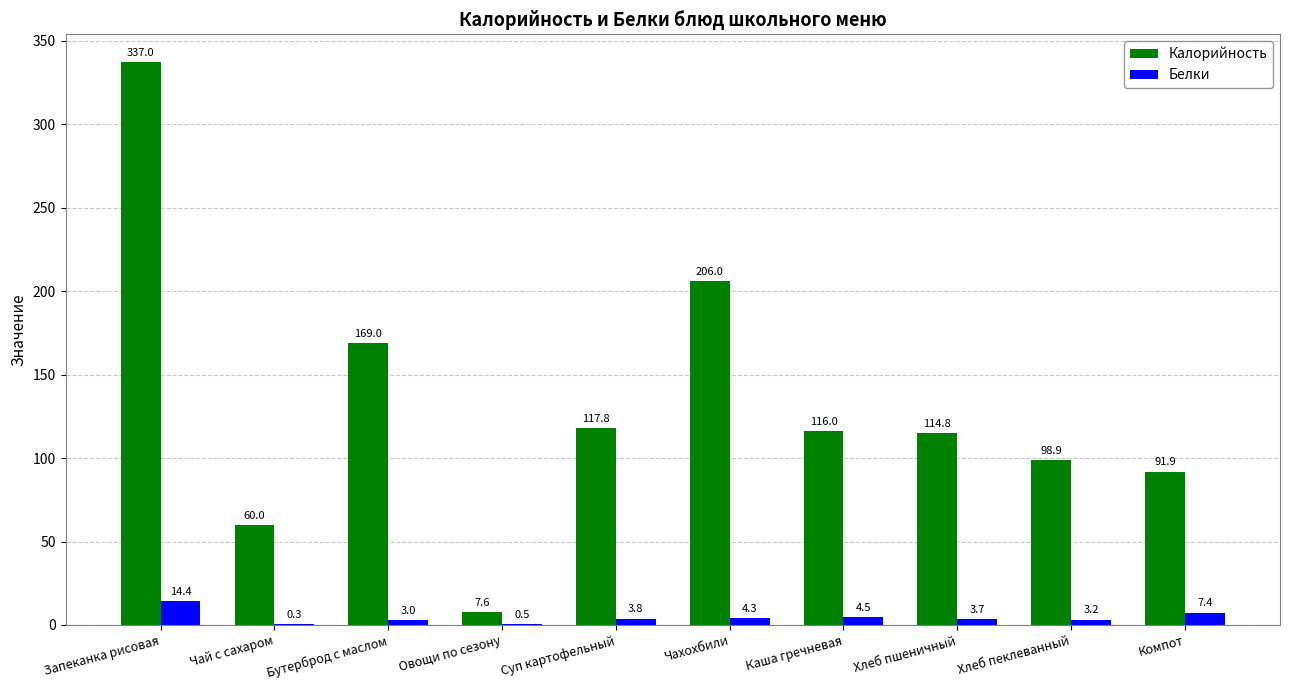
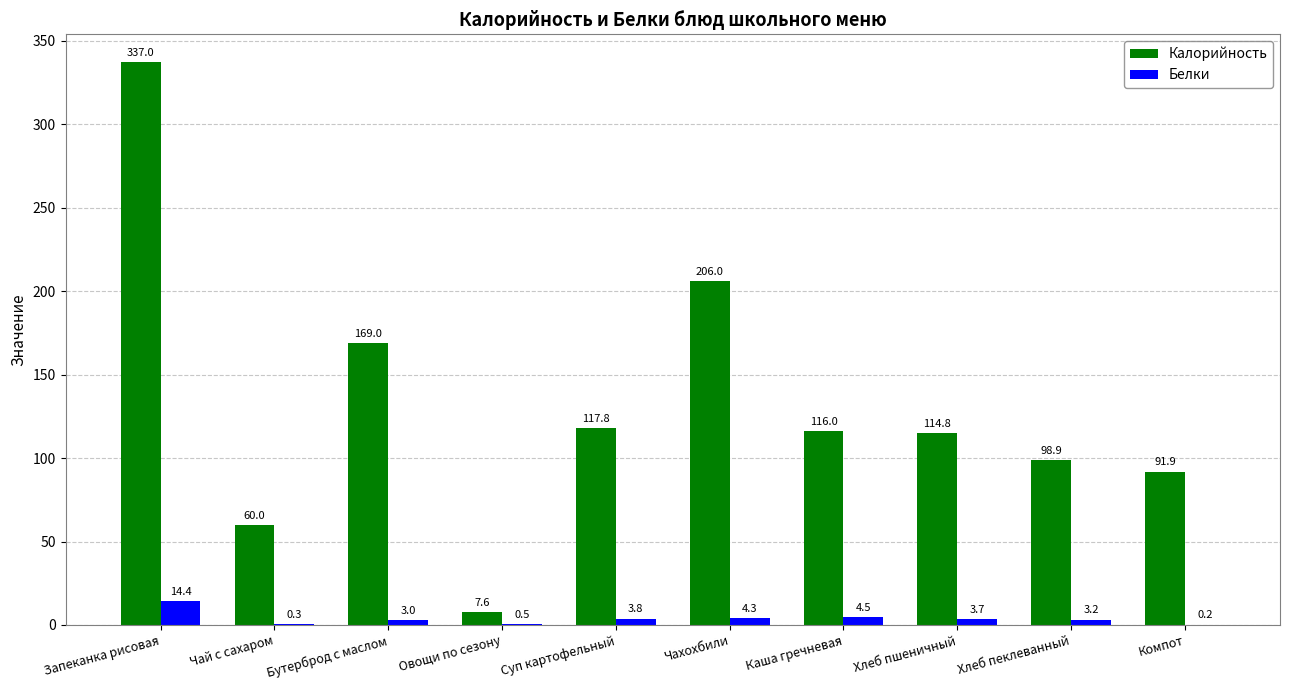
  {
    "Калорийность": {
      "Запеканка рисовая": 337.0,
      "Чай с сахаром": 60.0,
      "Бутерброд с маслом": 169.0,
      "Овощи по сезону": 7.6,
      "Суп картофельный": 117.8,
      "Чахохбили": 206.0,
      "Каша гречневая": 116.0,
      "Хлеб пшеничный": 114.8,
      "Хлеб пеклеванный": 98.9,
      "Компот": 91.9
    },
    "Белки": {
      "Запеканка рисовая": 14.4,
      "Чай с сахаром": 0.3,
      "Бутерброд с маслом": 3.0,
      "Овощи по сезону": 0.5,
      "Суп картофельный": 3.8,
      "Чахохбили": 4.3,
      "Каша гречневая": 4.5,
      "Хлеб пшеничный": 3.7,
      "Хлеб пеклеванный": 3.2,
-     "Компот": 7.4
+     "Компот": 0.2
    }
  }
